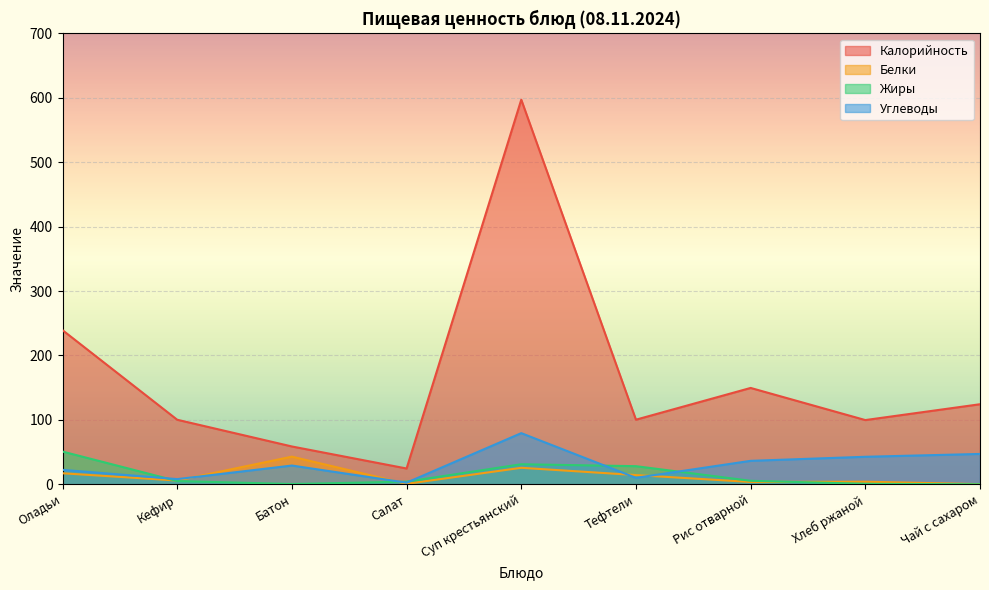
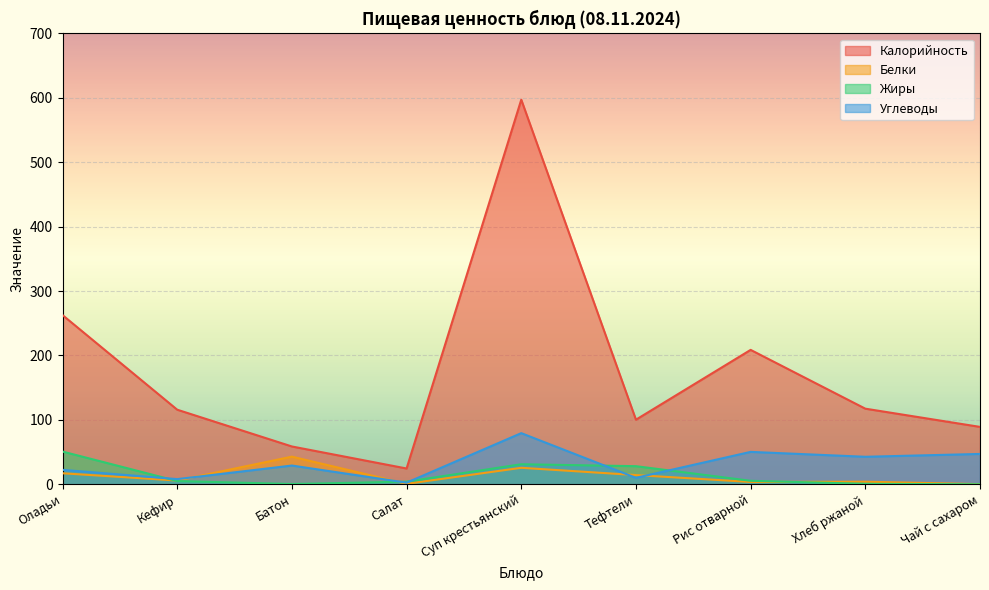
  {
    "Калорийность": {
-     "Оладьи": 240,
-     "Кефир": 100,
+     "Оладьи": 260,
+     "Кефир": 120,
      "Батон": 60,
      "Салат": 20,
      "Суп крестьянский": 600,
      "Тефтели": 100,
-     "Рис отварной": 150,
-     "Хлеб ржаной": 100,
-     "Чай с сахаром": 120
+     "Рис отварной": 210,
+     "Хлеб ржаной": 120,
+     "Чай с сахаром": 90
    },
    "Белки": {
      "Оладьи": 20,
      "Батон": 40,
      "Суп крестьянский": 30,
      "Тефтели": 10
    },
    "Жиры": {
      "Оладьи": 50,
      "Батон": 0,
      "Суп крестьянский": 30,
      "Тефтели": 30
    },
    "Углеводы": {
      "Оладьи": 20,
      "Батон": 30,
      "Суп крестьянский": 80,
      "Тефтели": 10,
-     "Рис отварной": 40,
+     "Рис отварной": 50,
      "Хлеб ржаной": 40,
      "Чай с сахаром": 50
    }
  }
